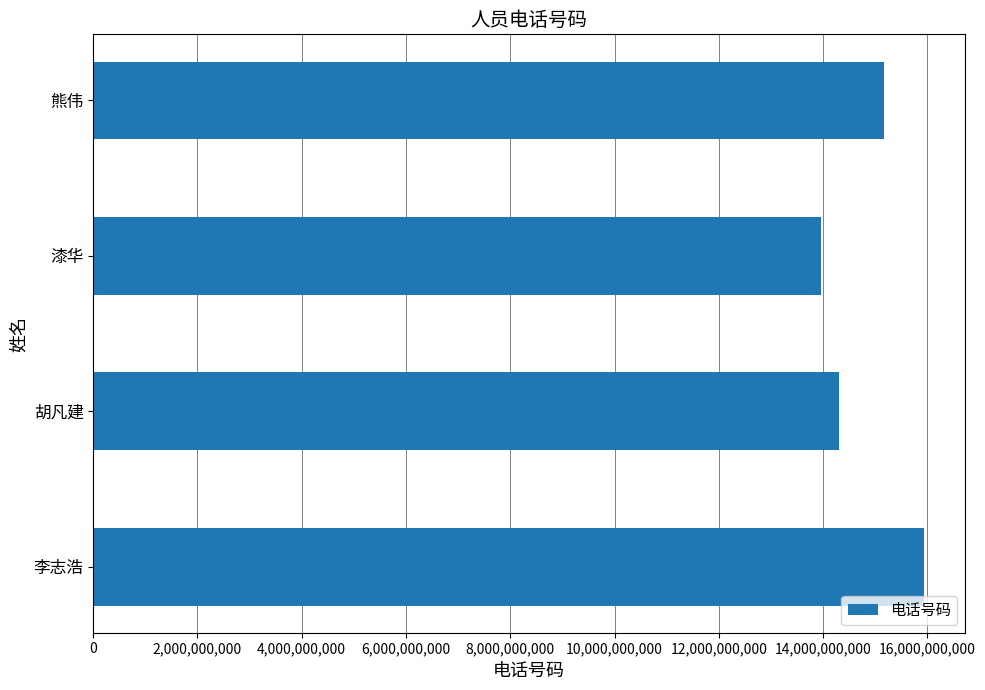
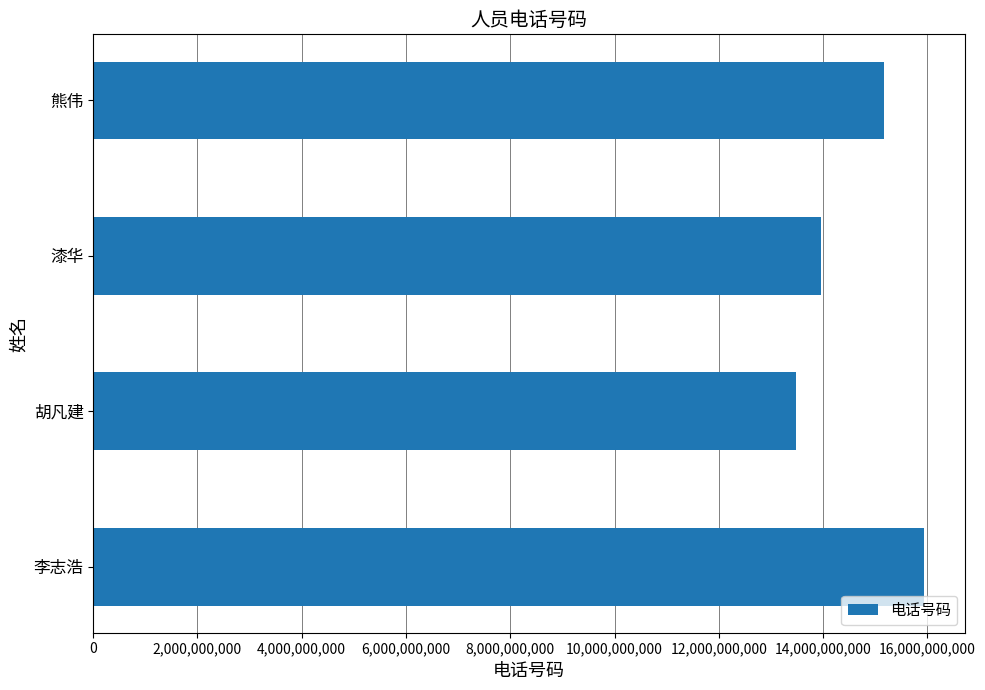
  {
    "熊伟": "15,200,000,000",
    "漆华": "14,000,000,000",
-   "胡凡建": "14,300,000,000",
+   "胡凡建": "13,500,000,000",
    "李志浩": "15,900,000,000"
  }
